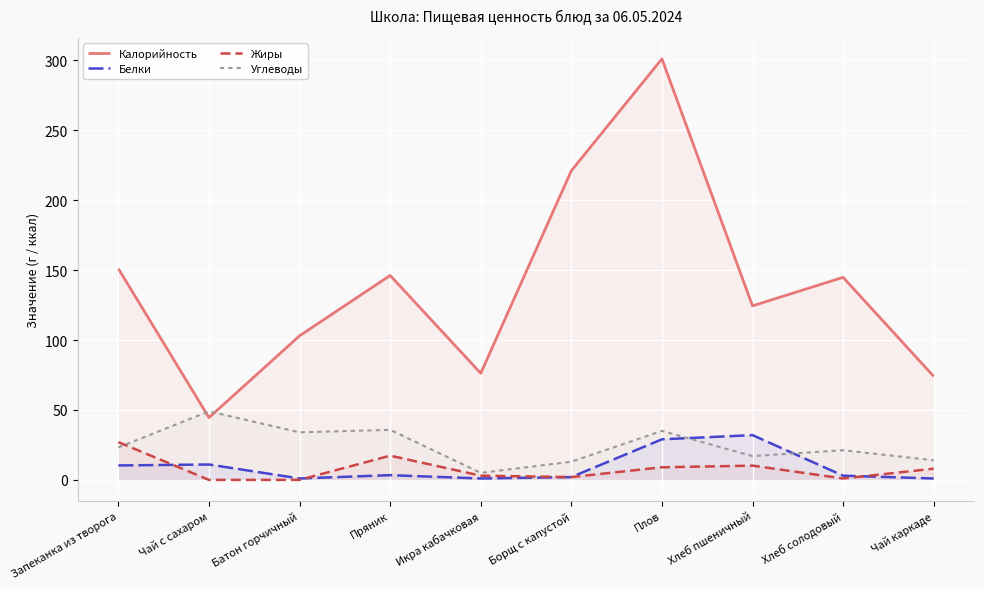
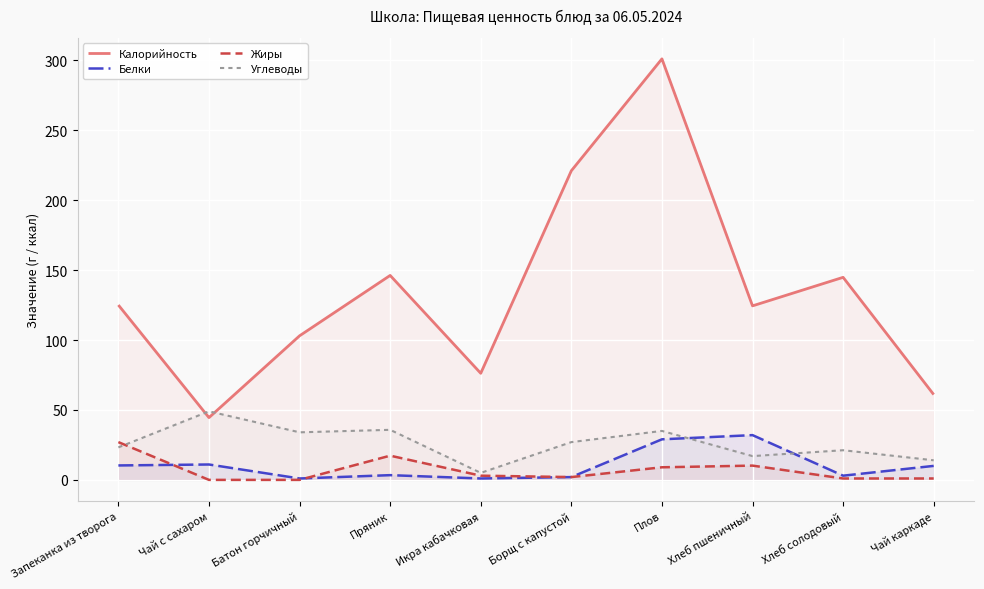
  {
    "Калорийность": {
-     "Запеканка из творога": 151,
+     "Запеканка из творога": 125,
      "Чай с сахаром": 45,
      "Батон горчичный": 103,
      "Пряник": 146,
      "Икра кабачковая": 76,
      "Борщ с капустой": 221,
      "Плов": 301,
      "Хлеб пшеничный": 124,
      "Хлеб солодовый": 145,
-     "Чай каркаде": 74
+     "Чай каркаде": 61
    },
    "Белки": {
      "Запеканка из творога": 10,
      "Чай с сахаром": 11,
      "Пряник": 3,
      "Икра кабачковая": 1,
      "Плов": 29,
      "Хлеб пшеничный": 32,
      "Хлеб солодовый": 3,
-     "Чай каркаде": 1
+     "Чай каркаде": 10
    },
    "Жиры": {
      "Запеканка из творога": 27,
      "Чай с сахаром": 0,
      "Пряник": 17,
      "Икра кабачковая": 3,
      "Плов": 9,
      "Хлеб пшеничный": 10,
      "Хлеб солодовый": 1,
-     "Чай каркаде": 8
+     "Чай каркаде": 1
    },
    "Углеводы": {
      "Запеканка из творога": 23,
      "Чай с сахаром": 49,
      "Батон горчичный": 34,
      "Пряник": 36,
      "Икра кабачковая": 5,
-     "Борщ с капустой": 13,
+     "Борщ с капустой": 27,
      "Плов": 35,
      "Хлеб пшеничный": 17,
      "Хлеб солодовый": 21,
      "Чай каркаде": 14
    }
  }
